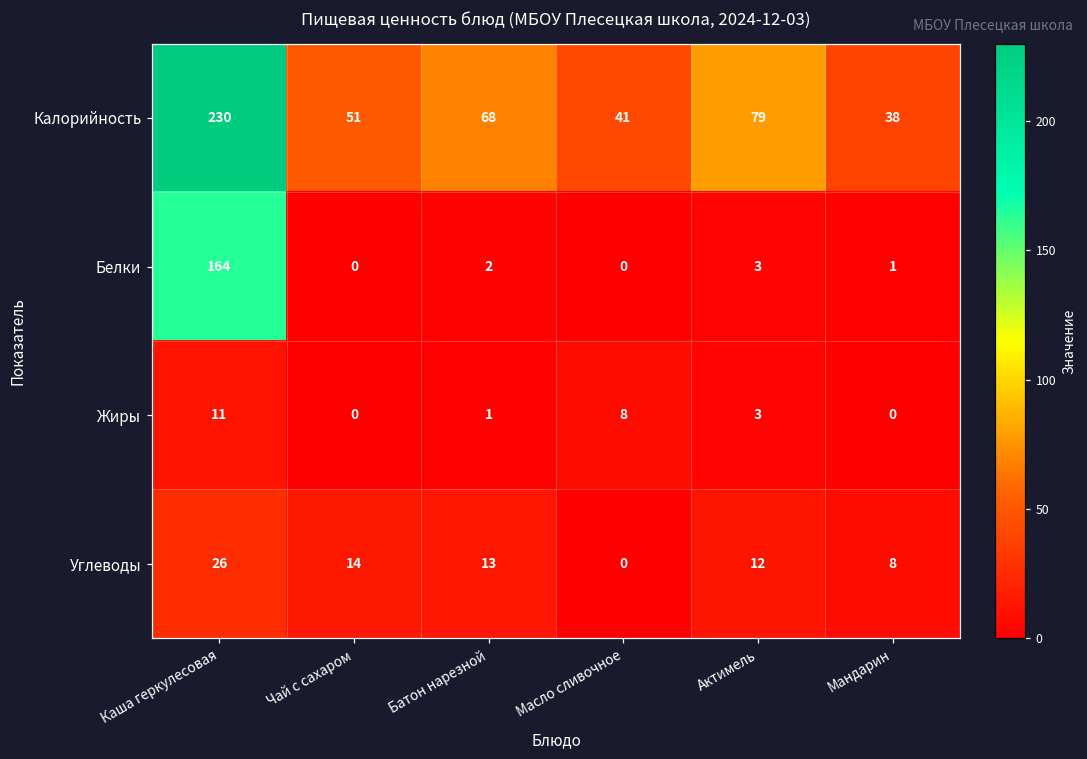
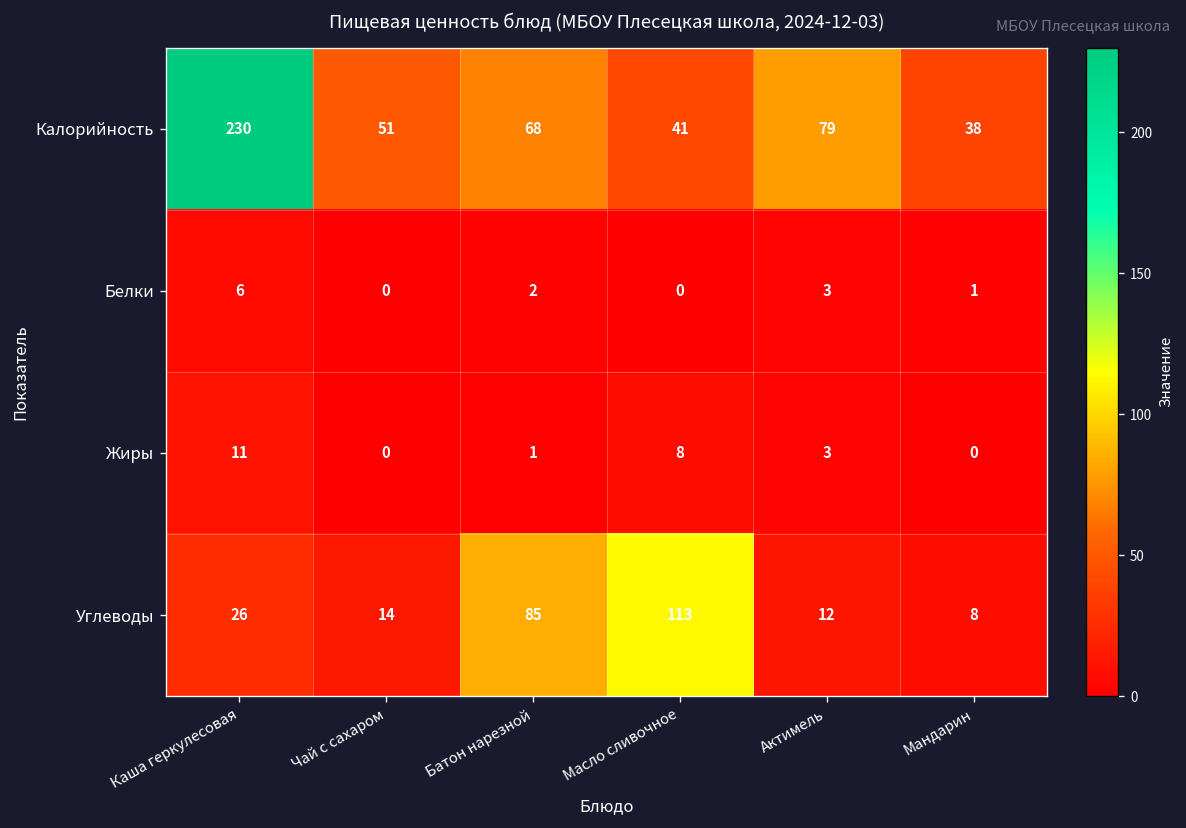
  {
    "Калорийность": {
      "Каша геркулесовая": 230,
      "Чай с сахаром": 51,
      "Батон нарезной": 68,
      "Масло сливочное": 41,
      "Актимель": 79,
      "Мандарин": 38
    },
    "Белки": {
-     "Каша геркулесовая": 164,
+     "Каша геркулесовая": 6,
      "Чай с сахаром": 0,
      "Батон нарезной": 2,
      "Масло сливочное": 0,
      "Актимель": 3,
      "Мандарин": 1
    },
    "Жиры": {
      "Каша геркулесовая": 11,
      "Чай с сахаром": 0,
      "Батон нарезной": 1,
      "Масло сливочное": 8,
      "Актимель": 3,
      "Мандарин": 0
    },
    "Углеводы": {
      "Каша геркулесовая": 26,
      "Чай с сахаром": 14,
-     "Батон нарезной": 13,
-     "Масло сливочное": 0,
+     "Батон нарезной": 85,
+     "Масло сливочное": 113,
      "Актимель": 12,
      "Мандарин": 8
    }
  }
